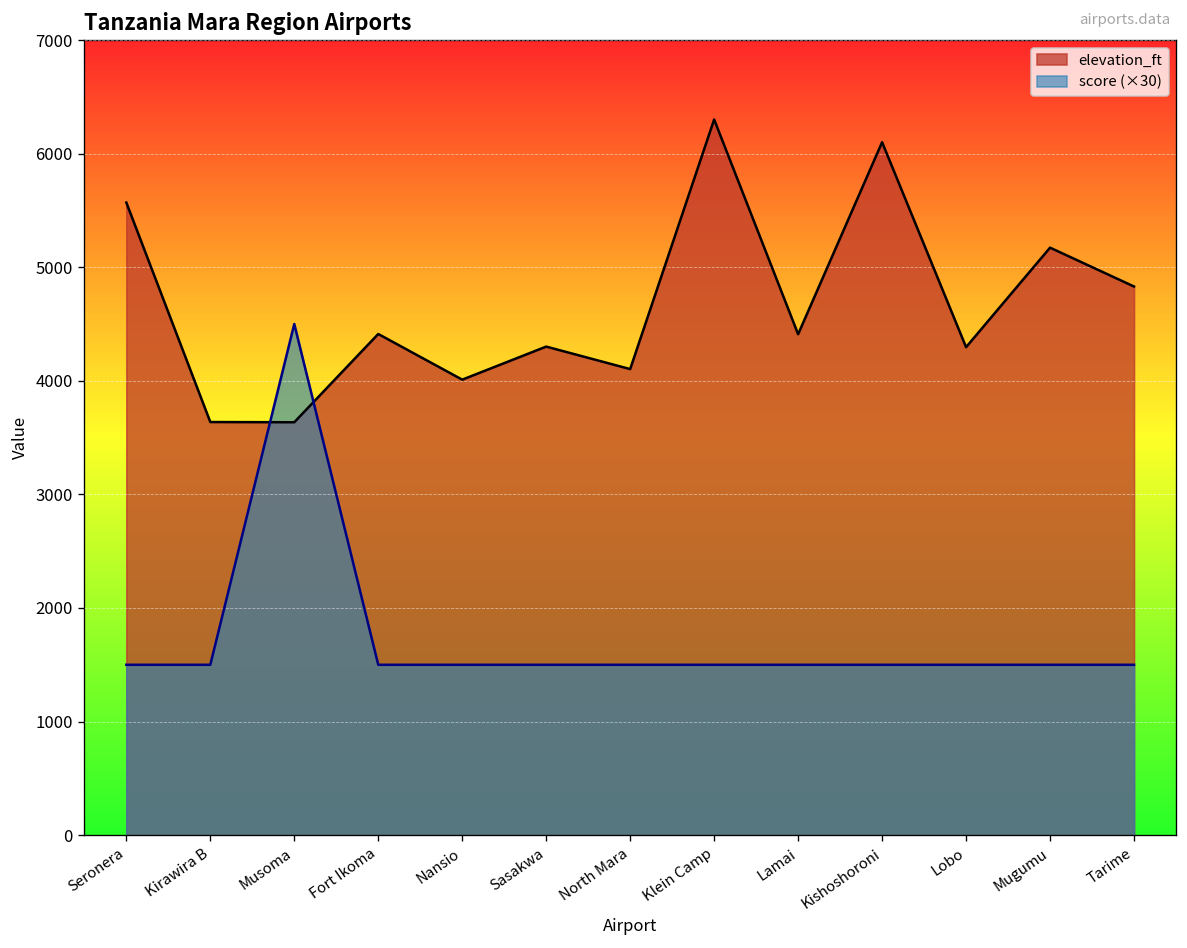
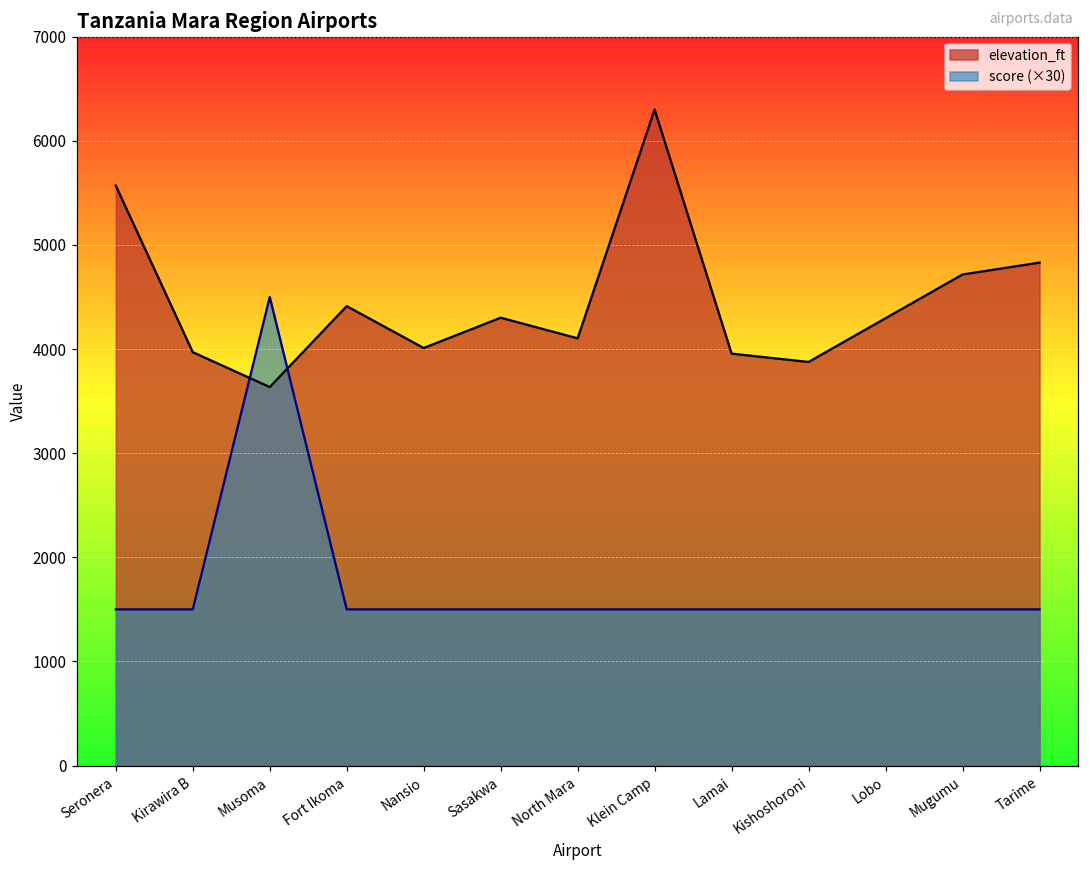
  {
    "elevation_ft": {
      "Seronera": 5600,
-     "Kirawira B": 3600,
+     "Kirawira B": 4000,
      "Musoma": 3600,
      "Fort Ikoma": 4400,
      "Nansio": 4000,
      "Sasakwa": 4300,
      "North Mara": 4100,
      "Klein Camp": 6300,
-     "Lamai": 4400,
-     "Kishoshoroni": 6100,
+     "Lamai": 4000,
+     "Kishoshoroni": 3900,
      "Lobo": 4300,
-     "Mugumu": 5200,
+     "Mugumu": 4700,
      "Tarime": 4800
    },
    "score (×30)": {
      "Seronera": 1500,
      "Kirawira B": 1500,
      "Musoma": 4500,
      "Fort Ikoma": 1500,
      "Nansio": 1500,
      "Sasakwa": 1500,
      "North Mara": 1500,
      "Klein Camp": 1500,
      "Lamai": 1500,
      "Kishoshoroni": 1500,
      "Lobo": 1500,
      "Mugumu": 1500,
      "Tarime": 1500
    }
  }
